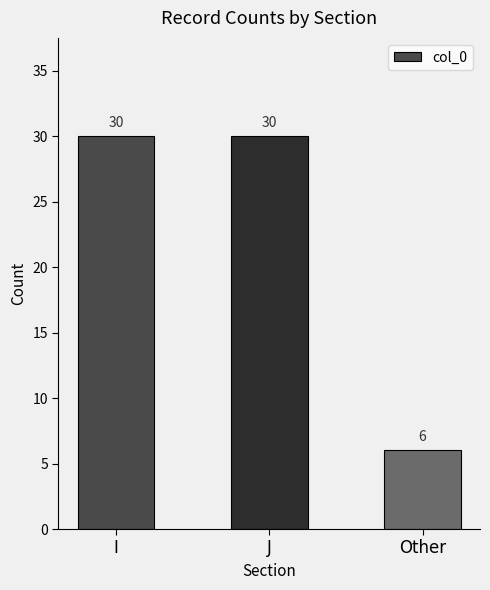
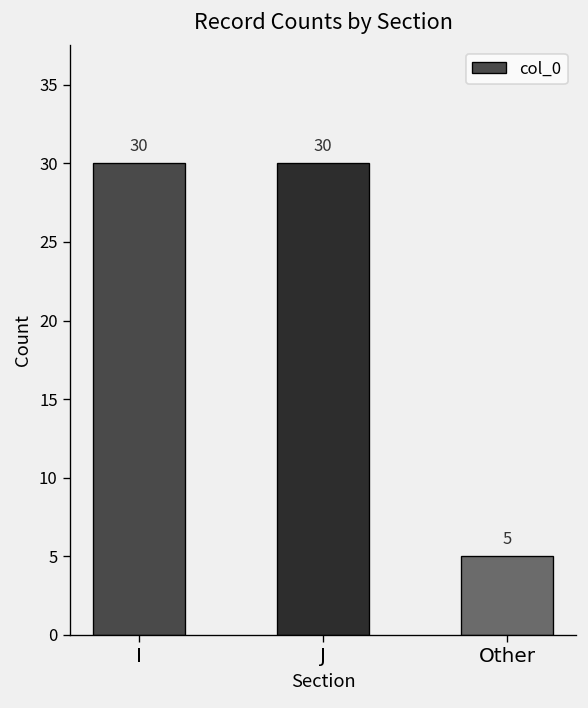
  {
    "I": 30,
    "J": 30,
-   "Other": 6
+   "Other": 5
  }
